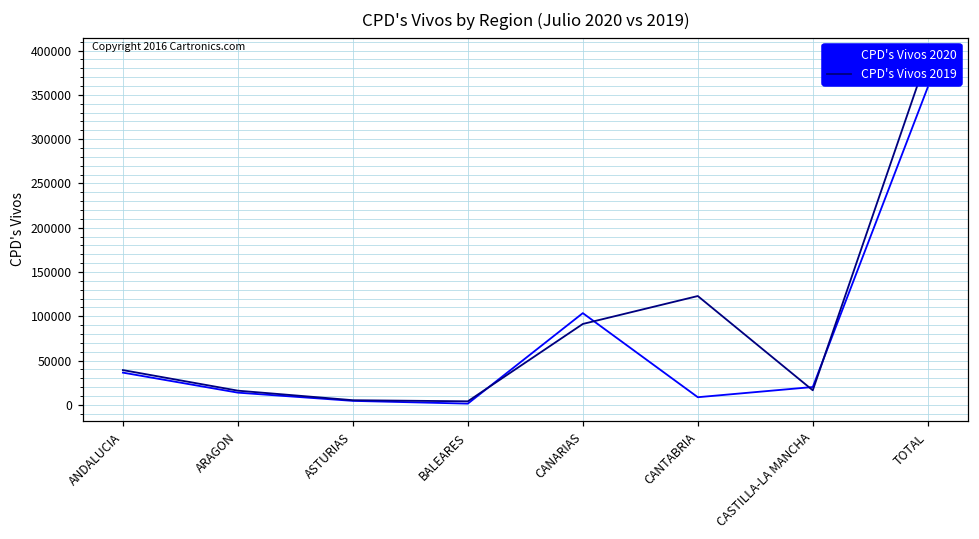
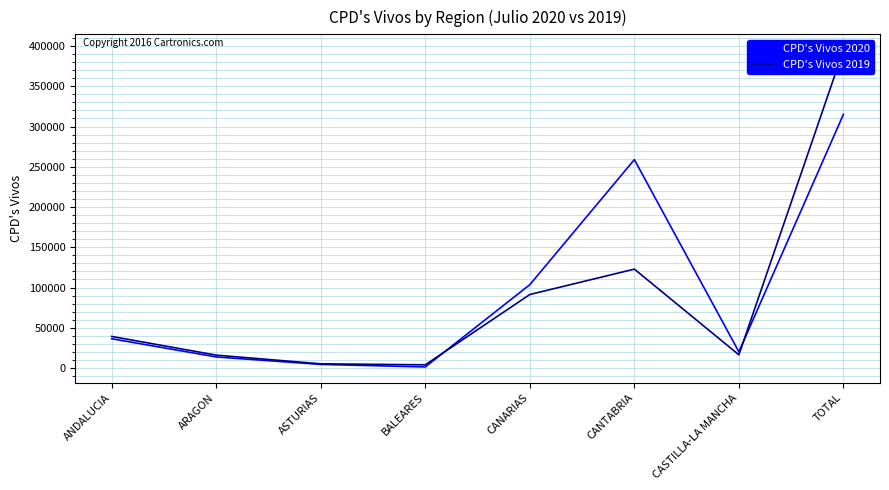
  {
    "CPD's Vivos 2020": {
      "CANARIAS": 100000,
-     "CANTABRIA": 10000,
+     "CANTABRIA": 260000,
      "CASTILLA-LA MANCHA": 20000,
-     "TOTAL": 360000
+     "TOTAL": 320000
    },
    "CPD's Vivos 2019": {
      "CANARIAS": 90000,
      "CANTABRIA": 120000,
      "CASTILLA-LA MANCHA": 20000
    }
  }
